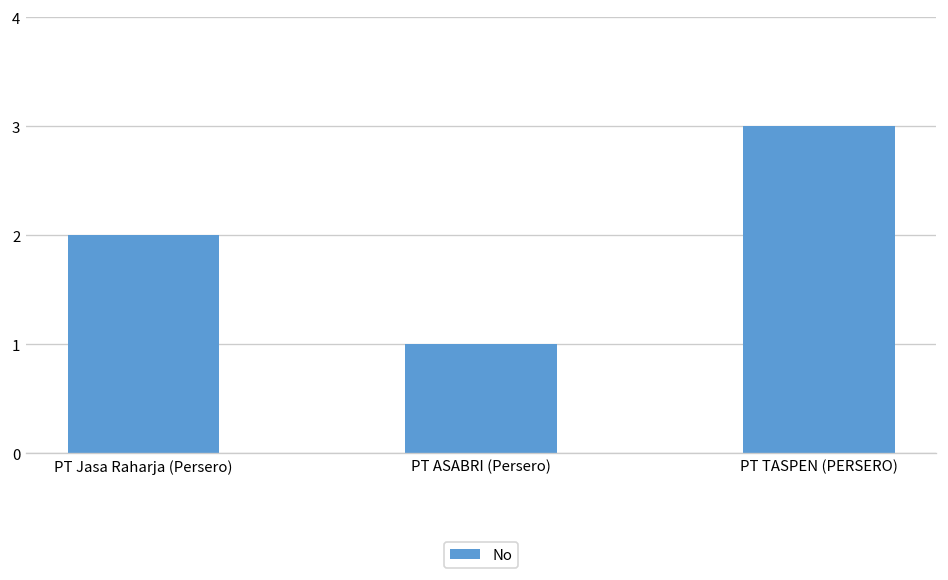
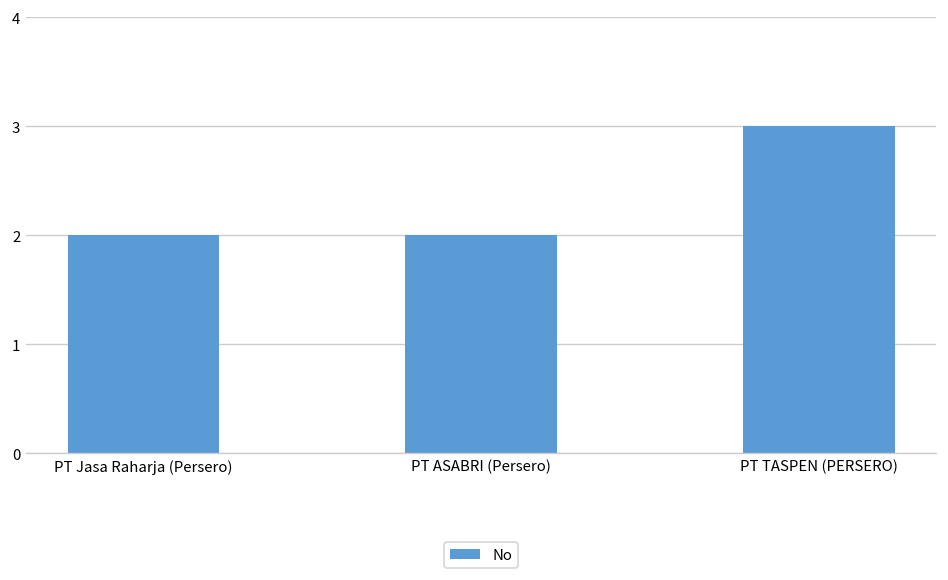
  {
    "PT Jasa Raharja (Persero)": 2,
-   "PT ASABRI (Persero)": 1,
+   "PT ASABRI (Persero)": 2,
    "PT TASPEN (PERSERO)": 3
  }
